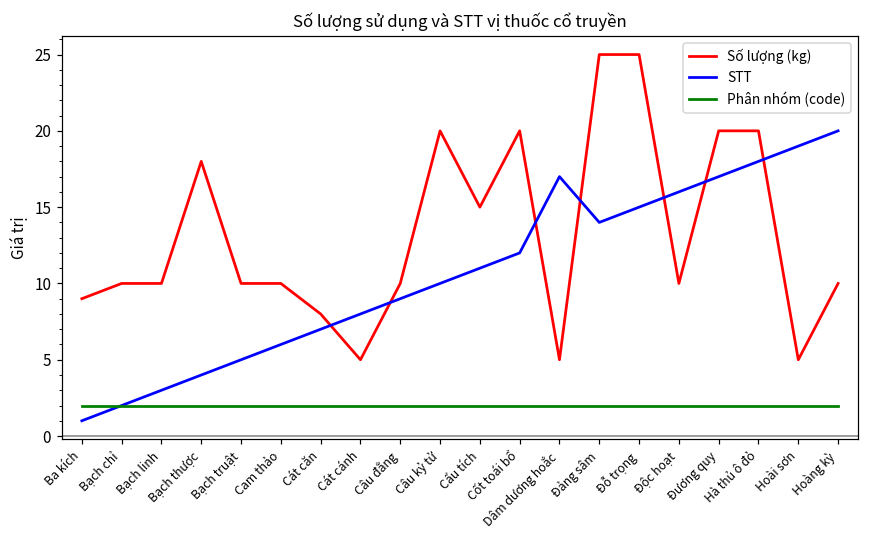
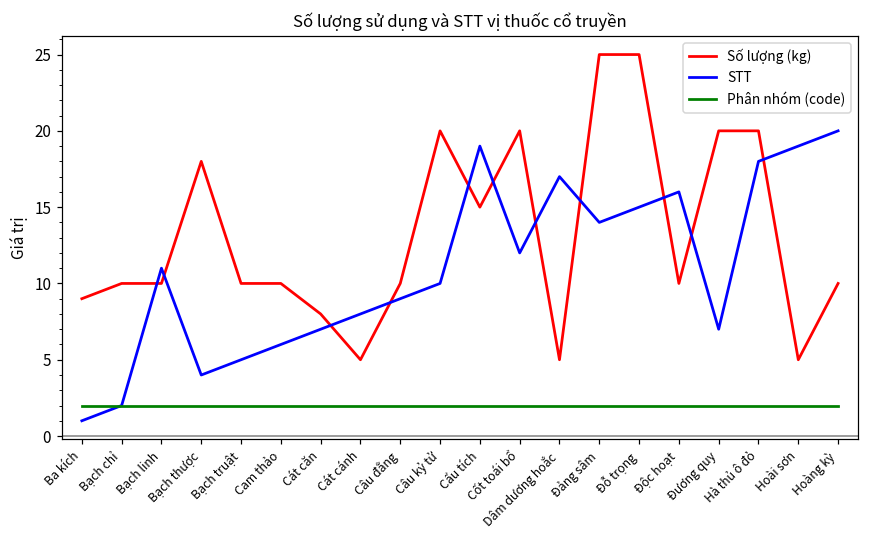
  {
    "Số lượng (kg)": {
      "Ba kích": 9,
      "Bạch chỉ": 10,
      "Bạch linh": 10,
      "Bạch thược": 18,
      "Bạch truật": 10,
      "Cam thảo": 10,
      "Cát căn": 8,
      "Cát cánh": 5,
      "Câu đằng": 10,
      "Câu kỷ tử": 20,
      "Cẩu tích": 15,
      "Cốt toái bổ": 20,
      "Dâm dương hoắc": 5,
      "Đảng sâm": 25,
      "Đỗ trọng": 25,
      "Độc hoạt": 10,
      "Đương quy": 20,
      "Hà thủ ô đỏ": 20,
      "Hoài sơn": 5,
      "Hoàng kỳ": 10
    },
    "STT": {
      "Ba kích": 1,
-     "Bạch linh": 3,
+     "Bạch linh": 11,
      "Bạch thược": 4,
      "Bạch truật": 5,
      "Cam thảo": 6,
      "Cát căn": 7,
      "Cát cánh": 8,
      "Câu đằng": 9,
      "Câu kỷ tử": 10,
-     "Cẩu tích": 11,
+     "Cẩu tích": 19,
      "Cốt toái bổ": 12,
      "Dâm dương hoắc": 17,
      "Đảng sâm": 14,
      "Đỗ trọng": 15,
      "Độc hoạt": 16,
-     "Đương quy": 17,
+     "Đương quy": 7,
      "Hà thủ ô đỏ": 18,
      "Hoài sơn": 19,
      "Hoàng kỳ": 20
    },
    "Phân nhóm (code)": {
      "Ba kích": 2,
      "Bạch linh": 2,
      "Bạch thược": 2,
      "Bạch truật": 2,
      "Cam thảo": 2,
      "Cát căn": 2,
      "Cát cánh": 2,
      "Câu đằng": 2,
      "Câu kỷ tử": 2,
      "Cẩu tích": 2,
      "Cốt toái bổ": 2,
      "Dâm dương hoắc": 2,
      "Đảng sâm": 2,
      "Đỗ trọng": 2,
      "Độc hoạt": 2,
      "Đương quy": 2,
      "Hà thủ ô đỏ": 2,
      "Hoài sơn": 2,
      "Hoàng kỳ": 2
    }
  }
